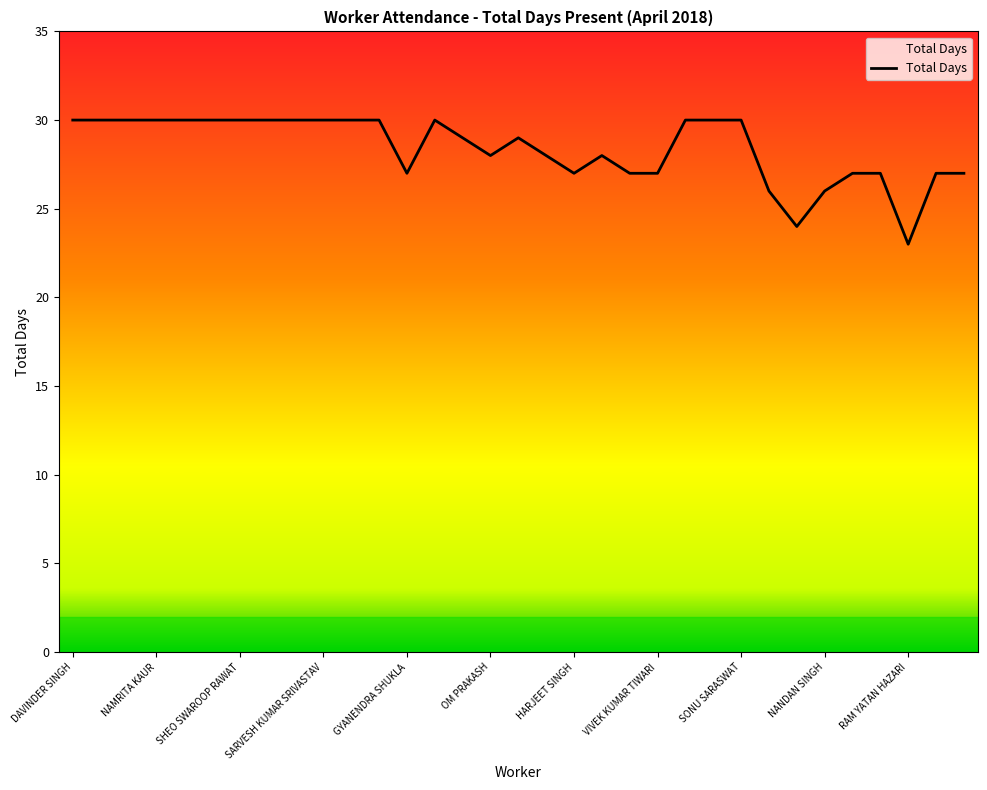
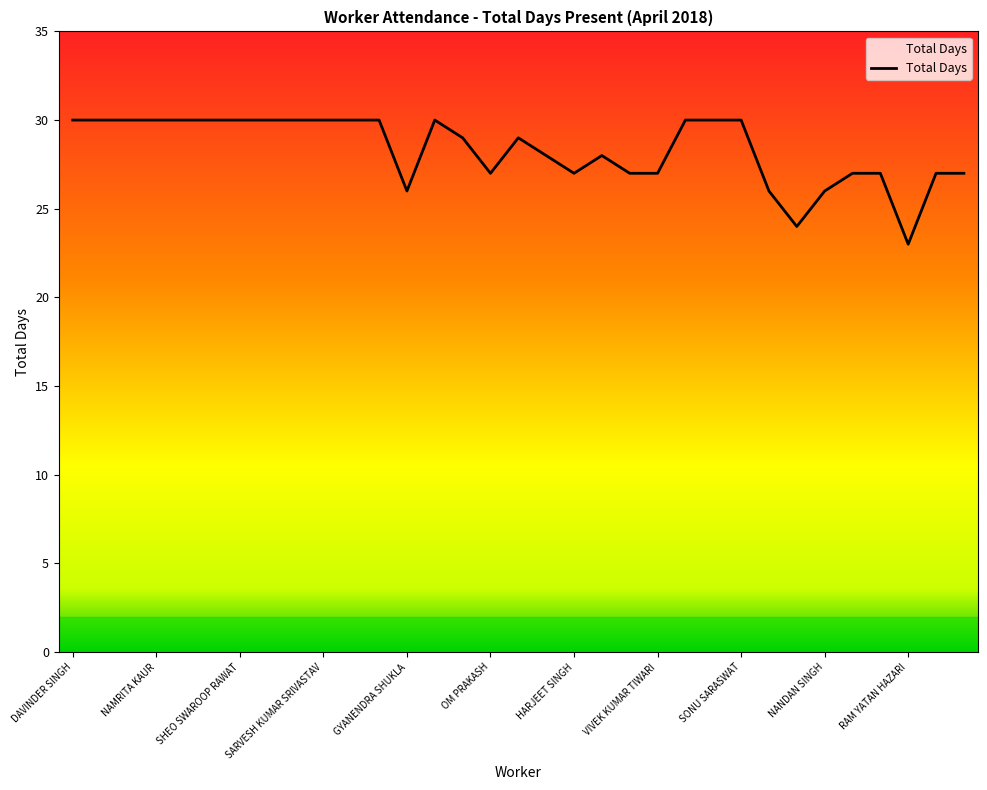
  {
    "DAVINDER SINGH": 30,
    "NAMRITA KAUR": 30,
    "SHEO SWAROOP RAWAT": 30,
    "SARVESH KUMAR SRIVASTAV": 30,
-   "GYANENDRA SHUKLA": 27,
-   "OM PRAKASH": 28,
+   "GYANENDRA SHUKLA": 26,
+   "OM PRAKASH": 27,
    "HARJEET SINGH": 27,
    "VIVEK KUMAR TIWARI": 27,
    "SONU SARASWAT": 30,
    "NANDAN SINGH": 26,
    "RAM YATAN HAZARI": 23
  }
